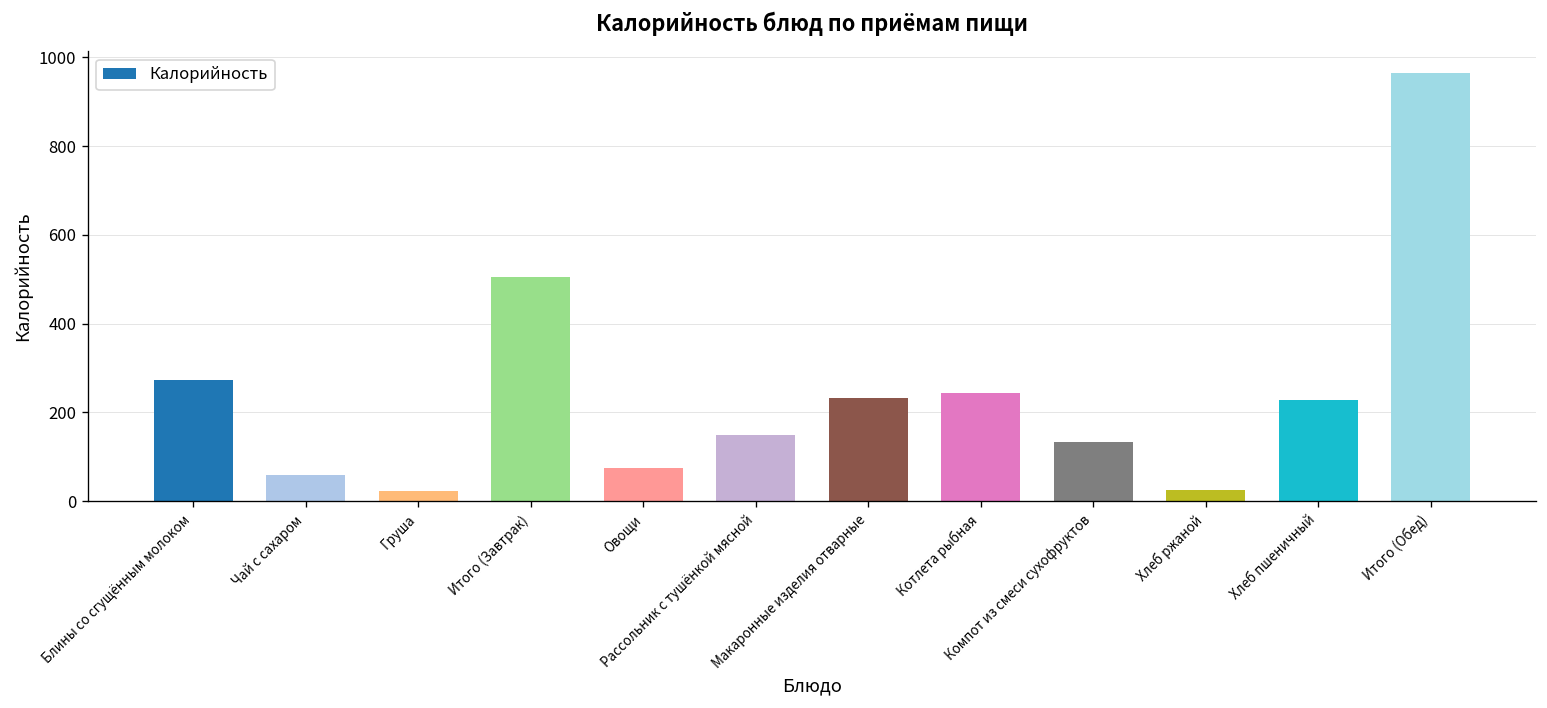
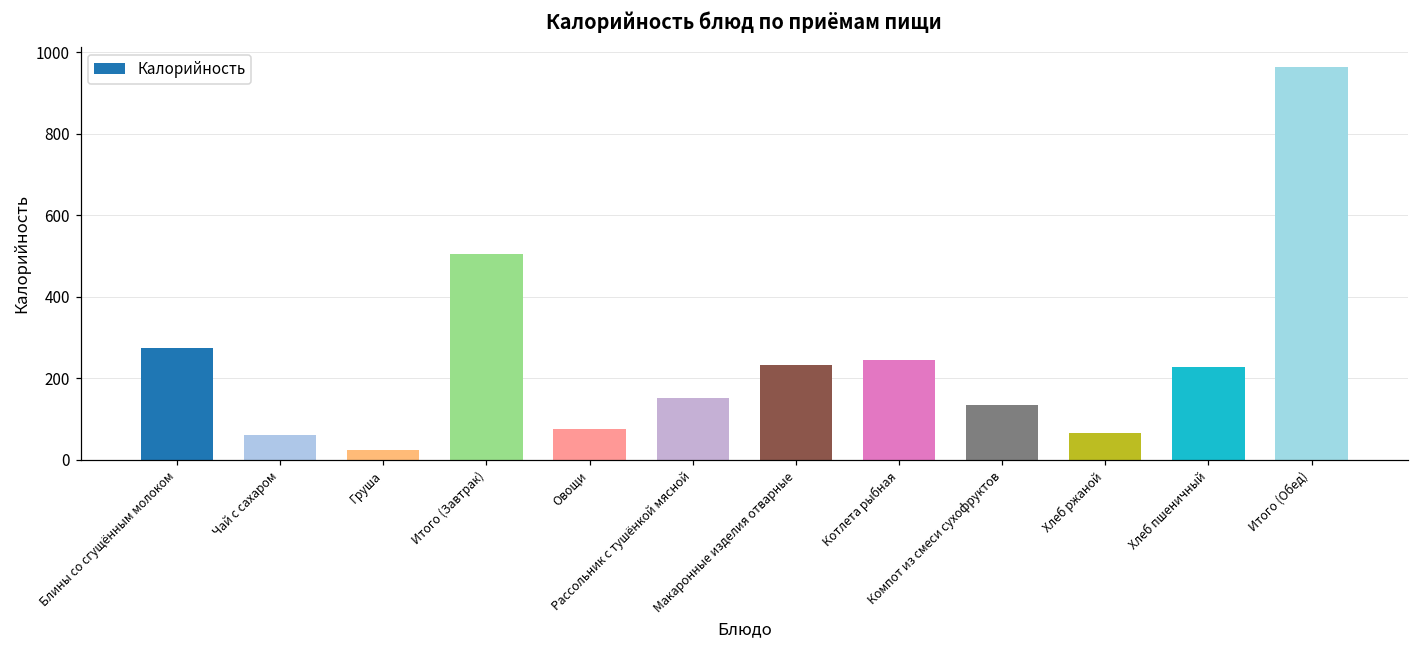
  {
    "Блины со сгущённым молоком": 270,
    "Чай с сахаром": 60,
    "Груша": 20,
    "Итого (Завтрак)": 510,
    "Овощи": 80,
    "Рассольник с тушёнкой мясной": 150,
    "Макаронные изделия отварные": 230,
    "Котлета рыбная": 240,
    "Компот из смеси сухофруктов": 130,
-   "Хлеб ржаной": 30,
+   "Хлеб ржаной": 70,
    "Хлеб пшеничный": 230,
    "Итого (Обед)": 970
  }
